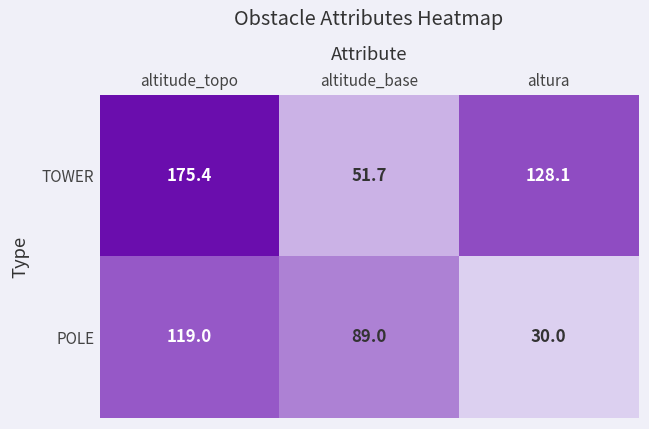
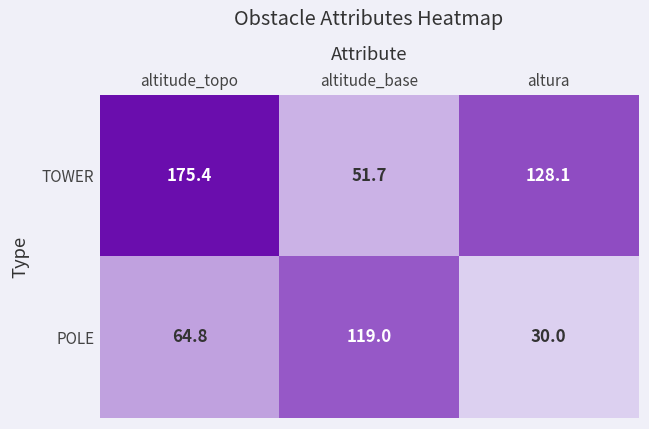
  {
    "TOWER": {
      "altitude_topo": 175.4,
      "altitude_base": 51.7,
      "altura": 128.1
    },
    "POLE": {
-     "altitude_topo": 119.0,
-     "altitude_base": 89.0,
+     "altitude_topo": 64.8,
+     "altitude_base": 119.0,
      "altura": 30.0
    }
  }
